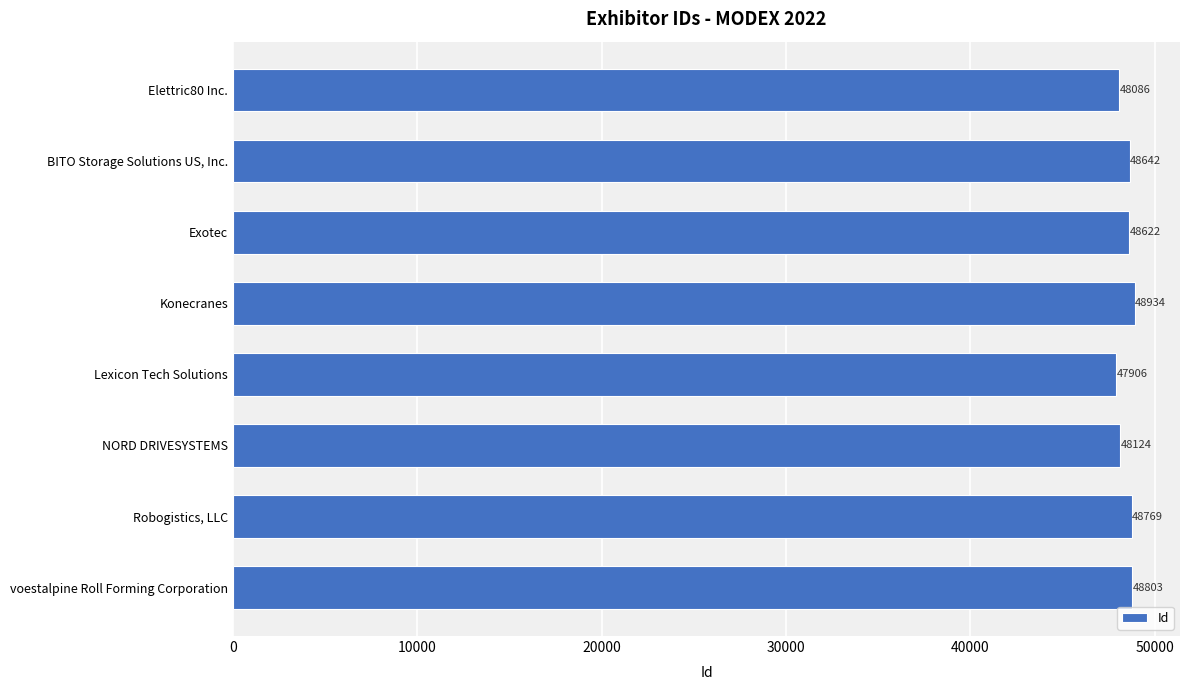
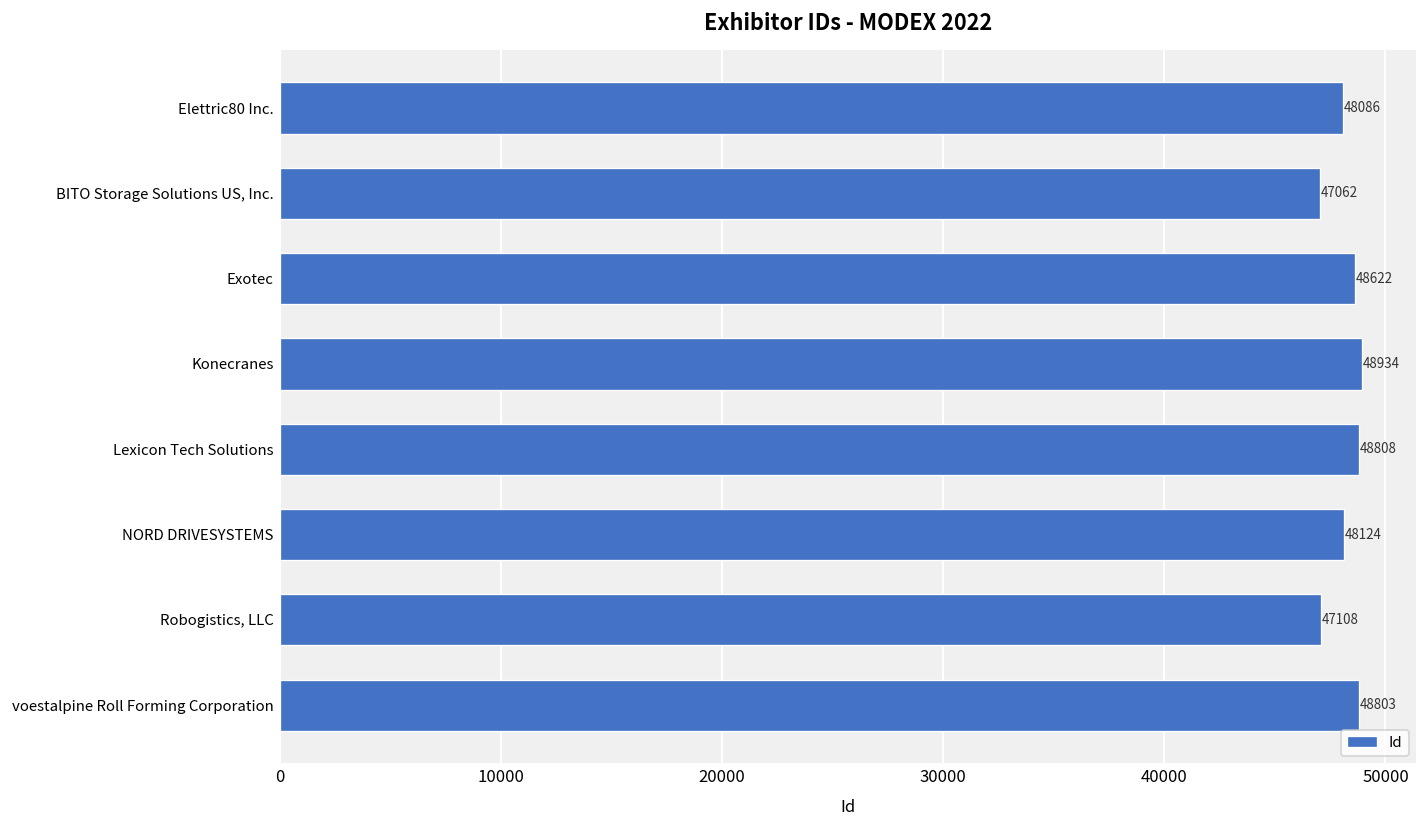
  {
    "Elettric80 Inc.": 48086,
-   "BITO Storage Solutions US, Inc.": 48642,
+   "BITO Storage Solutions US, Inc.": 47062,
    "Exotec": 48622,
    "Konecranes": 48934,
-   "Lexicon Tech Solutions": 47906,
+   "Lexicon Tech Solutions": 48808,
    "NORD DRIVESYSTEMS": 48124,
-   "Robogistics, LLC": 48769,
+   "Robogistics, LLC": 47108,
    "voestalpine Roll Forming Corporation": 48803
  }
